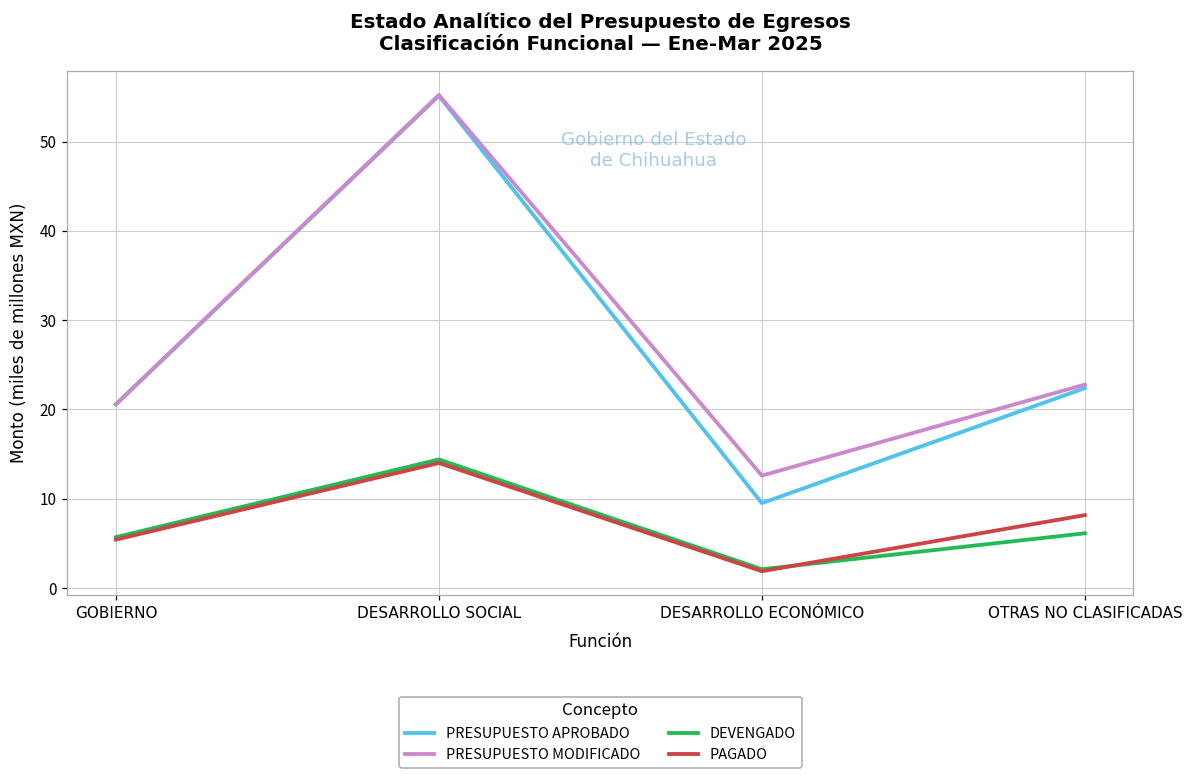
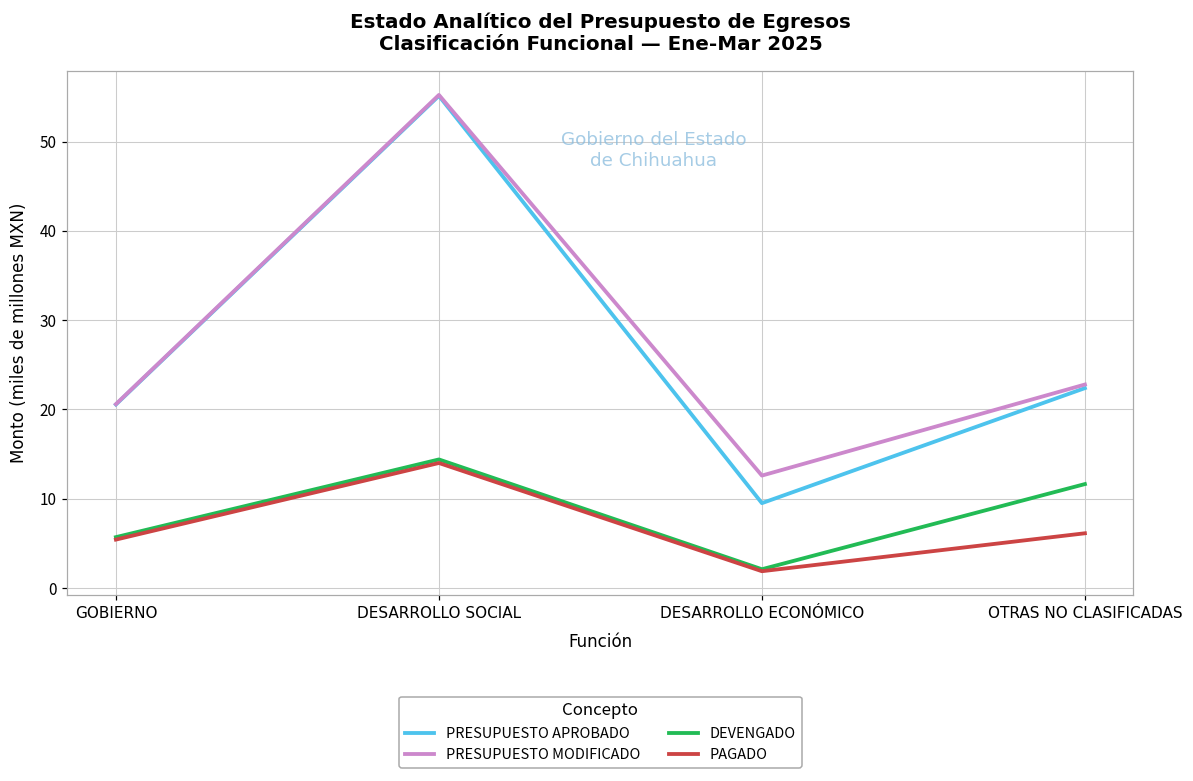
  {
    "PRESUPUESTO APROBADO": {
      "DESARROLLO ECONÓMICO": 10,
      "OTRAS NO CLASIFICADAS": 22
    },
    "PRESUPUESTO MODIFICADO": {
      "DESARROLLO ECONÓMICO": 13,
      "OTRAS NO CLASIFICADAS": 23
    },
    "DEVENGADO": {
      "DESARROLLO SOCIAL": 14,
-     "OTRAS NO CLASIFICADAS": 6
+     "OTRAS NO CLASIFICADAS": 12
    },
    "PAGADO": {
      "DESARROLLO SOCIAL": 14,
-     "OTRAS NO CLASIFICADAS": 8
+     "OTRAS NO CLASIFICADAS": 6
    }
  }
